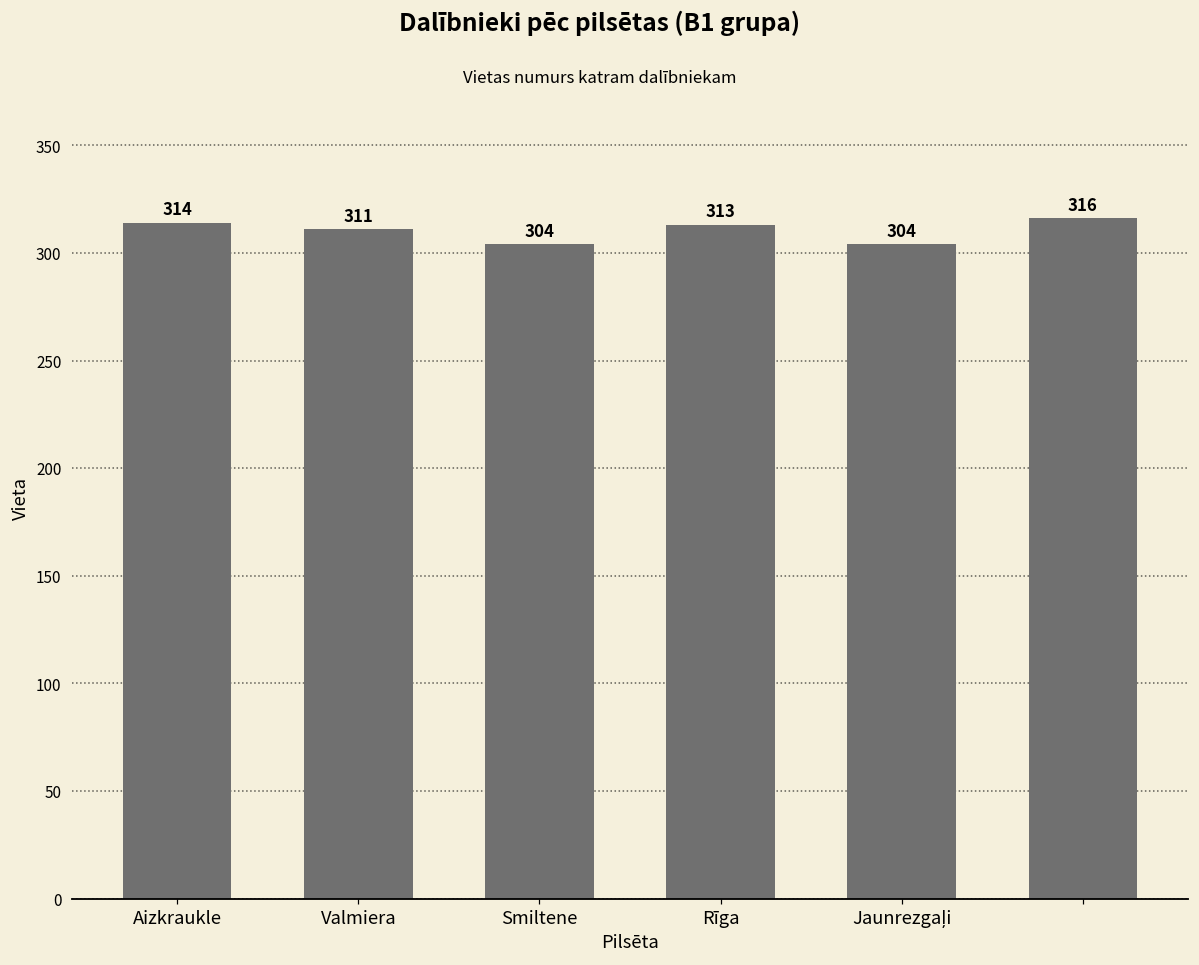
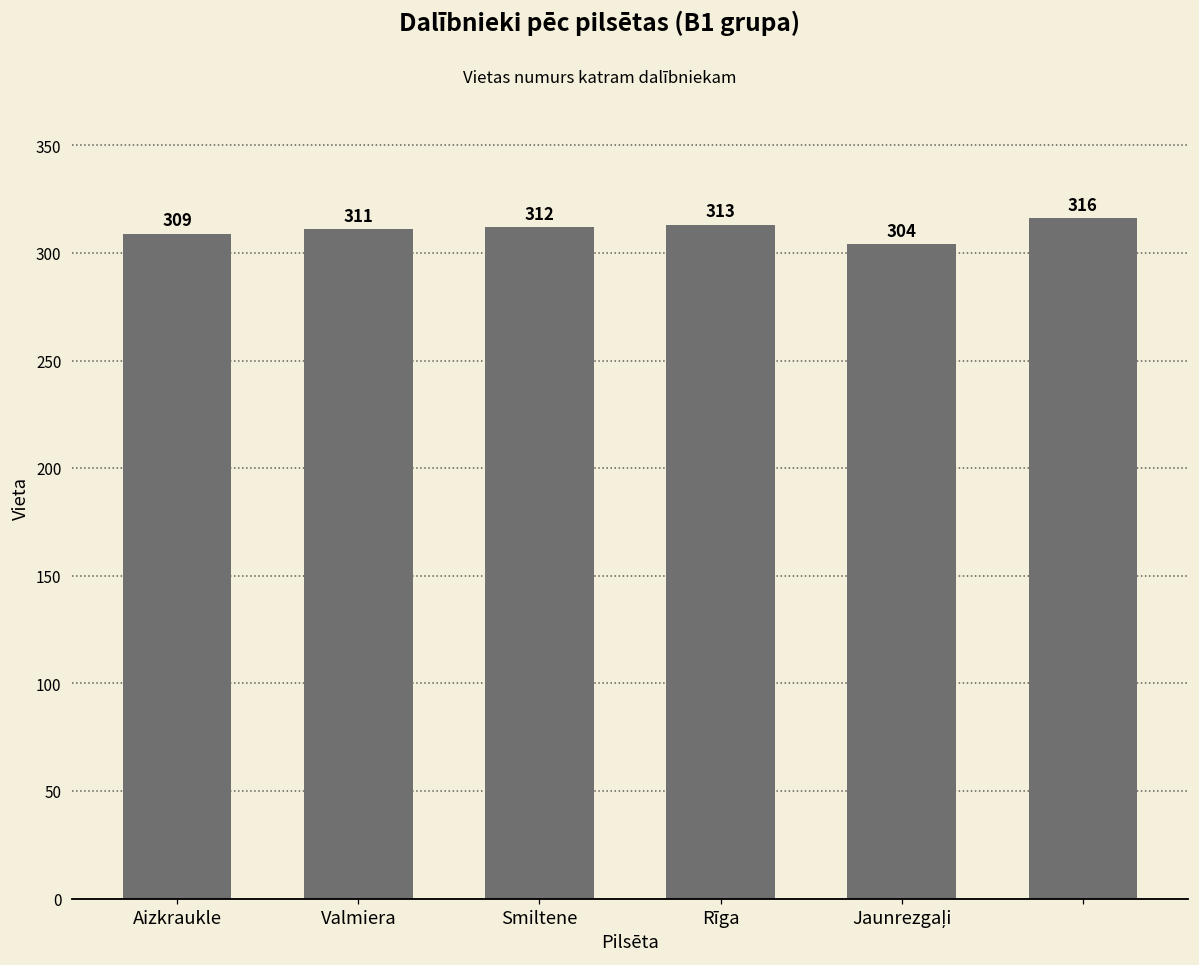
  {
-   "Aizkraukle": 314,
+   "Aizkraukle": 309,
    "Valmiera": 311,
-   "Smiltene": 304,
+   "Smiltene": 312,
    "Rīga": 313,
    "Jaunrezgaļi": 304
  }
